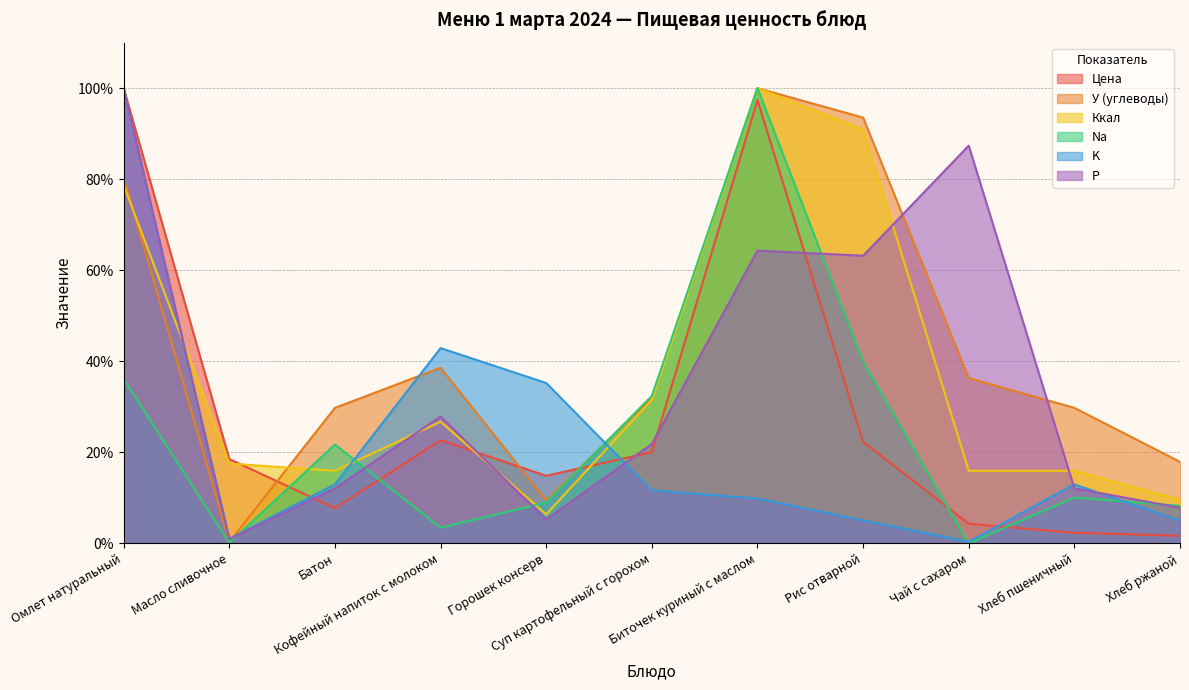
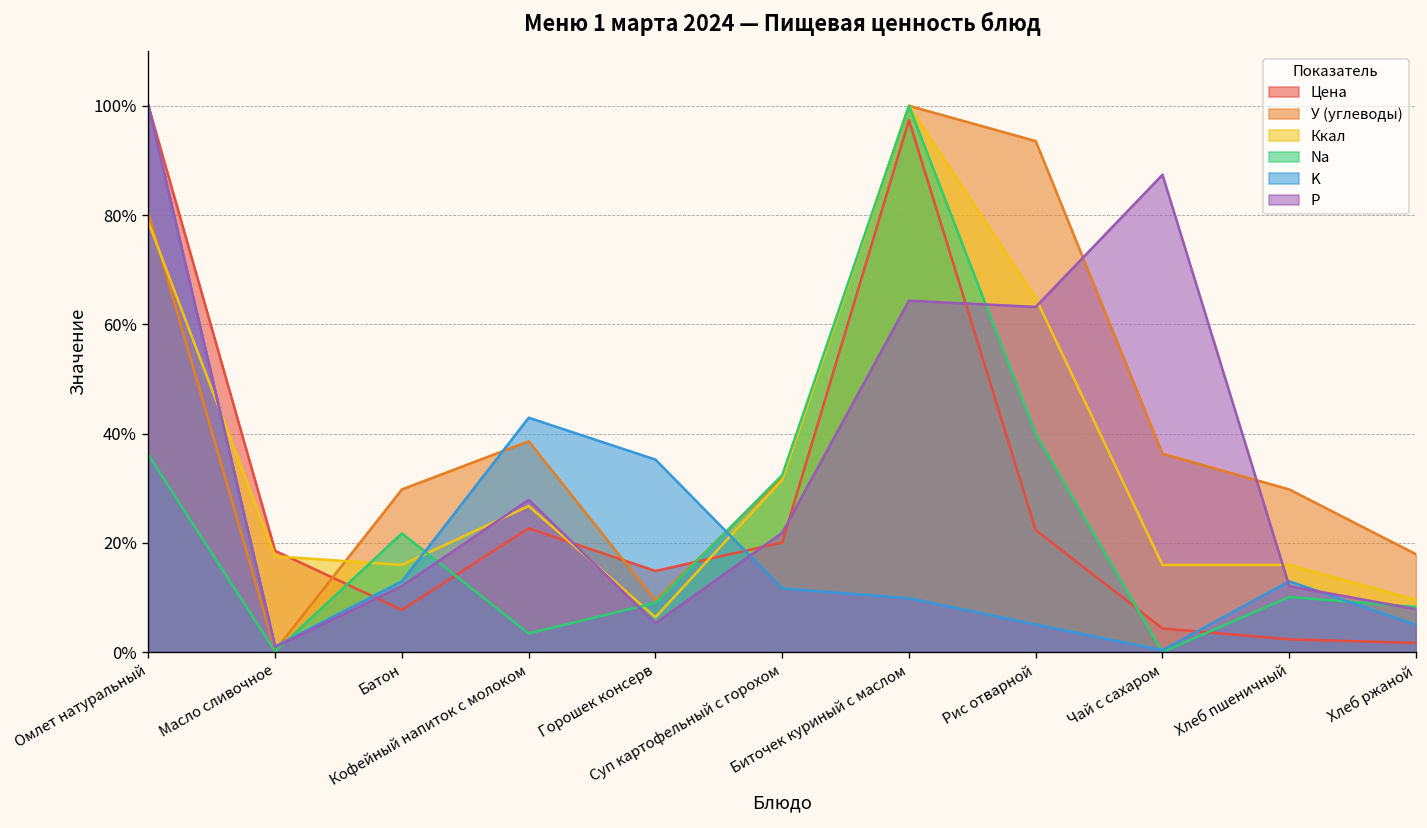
  {
    "Ккал": {
      "Омлет натуральный": "79%",
      "Масло сливочное": "18%",
      "Батон": "16%",
      "Кофейный напиток с молоком": "27%",
      "Горошек консерв": "6%",
-     "Рис отварной": "91%",
+     "Рис отварной": "65%",
      "Чай с сахаром": "16%",
      "Хлеб пшеничный": "16%",
      "Хлеб ржаной": "10%"
    },
    "Na": {
      "Омлет натуральный": "36%",
      "Батон": "22%",
      "Кофейный напиток с молоком": "3%",
      "Рис отварной": "40%",
      "Хлеб пшеничный": "10%"
    },
    "K": {
      "Батон": "13%",
      "Кофейный напиток с молоком": "43%",
      "Горошек консерв": "35%",
      "Суп картофельный с горохом": "12%",
      "Биточек куриный с маслом": "10%",
      "Рис отварной": "5%",
      "Хлеб пшеничный": "13%",
      "Хлеб ржаной": "5%"
    },
    "P": {
      "Батон": "12%",
      "Кофейный напиток с молоком": "28%",
      "Горошек консерв": "5%",
      "Суп картофельный с горохом": "22%",
      "Биточек куриный с маслом": "64%",
      "Рис отварной": "63%",
      "Чай с сахаром": "87%",
      "Хлеб пшеничный": "12%"
    }
  }
